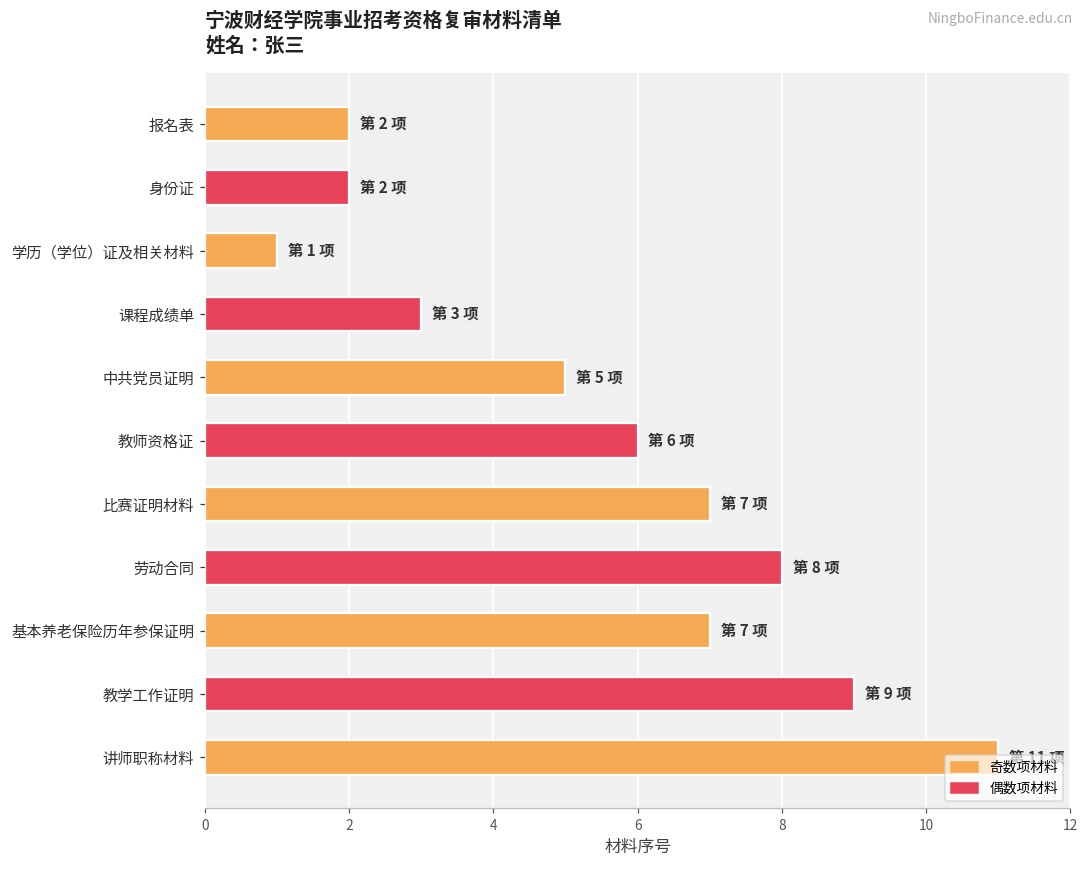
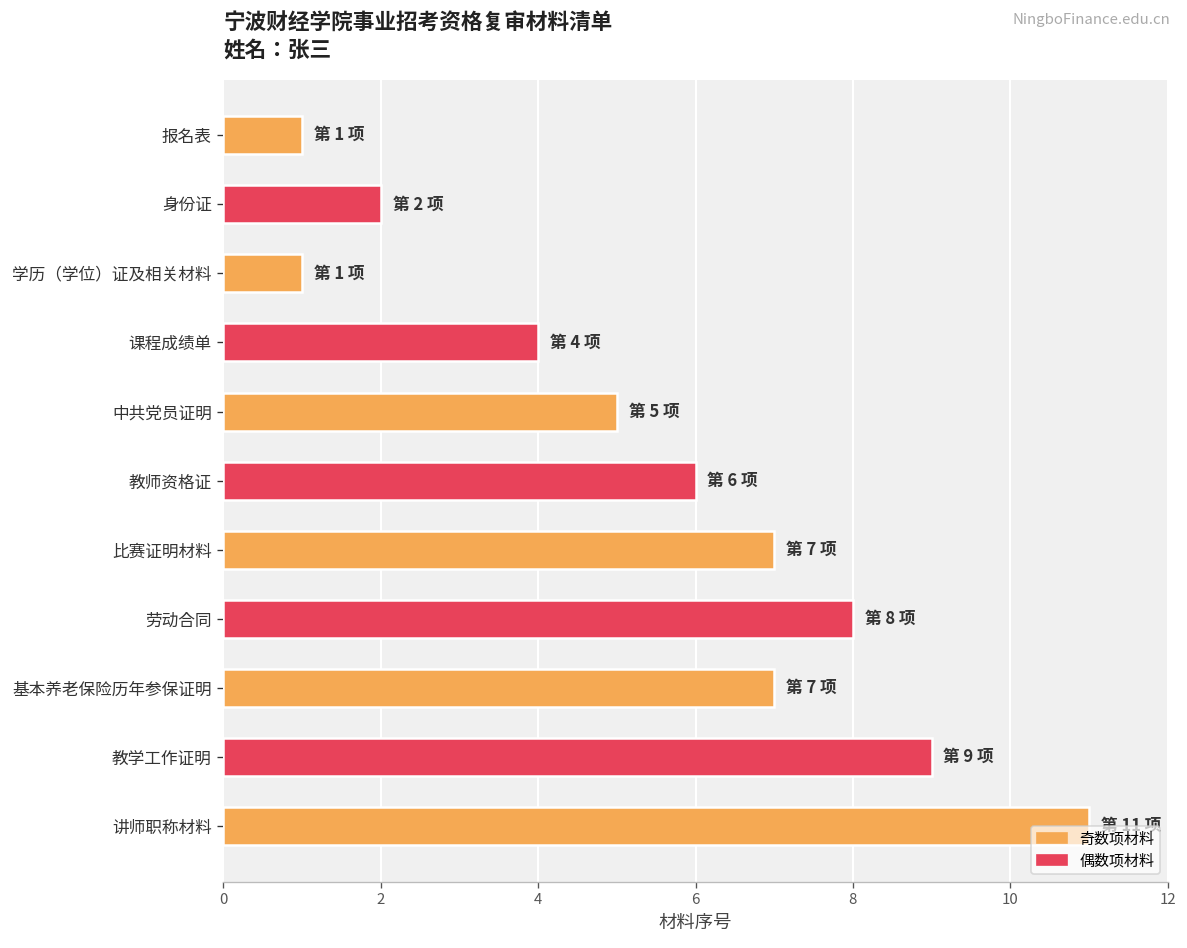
  {
-   "报名表": 2,
+   "报名表": 1,
    "身份证": 2,
    "学历（学位）证及相关材料": 1,
-   "课程成绩单": 3,
+   "课程成绩单": 4,
    "中共党员证明": 5,
    "教师资格证": 6,
    "比赛证明材料": 7,
    "劳动合同": 8,
    "基本养老保险历年参保证明": 7,
    "教学工作证明": 9
  }
